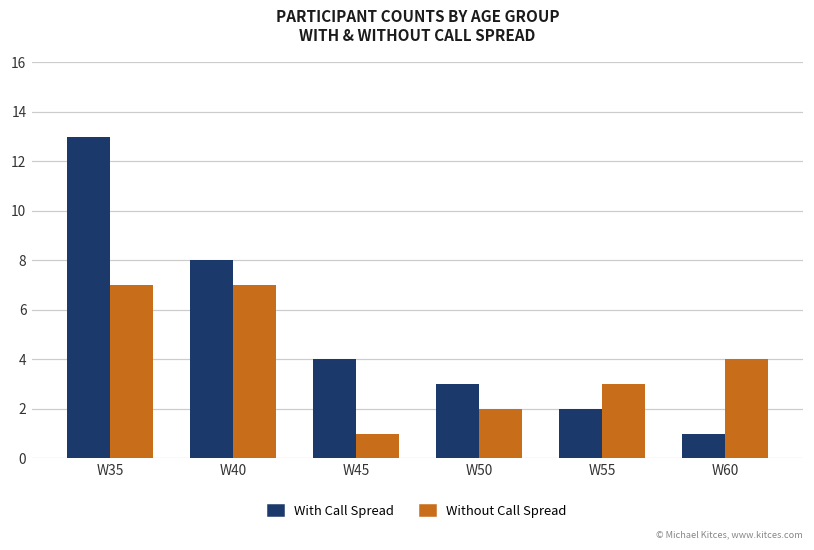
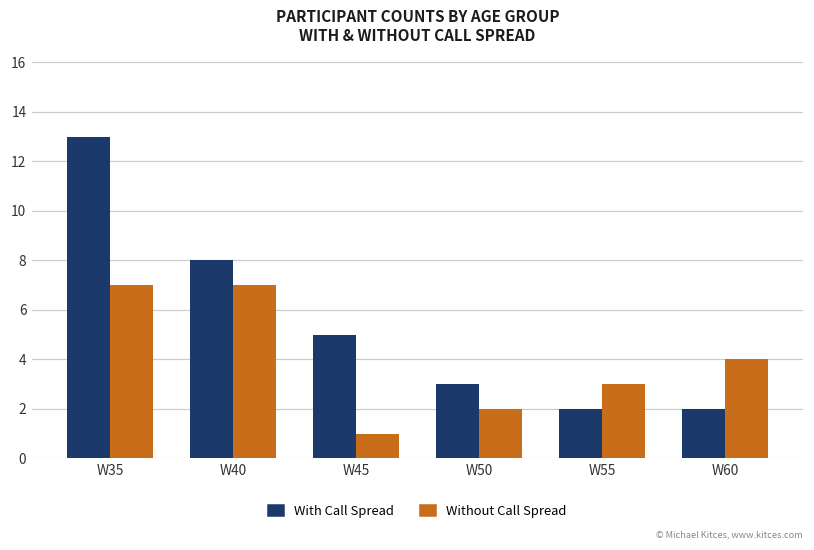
  {
    "With Call Spread": {
      "W35": 13,
      "W40": 8,
-     "W45": 4,
+     "W45": 5,
      "W50": 3,
      "W55": 2,
-     "W60": 1
+     "W60": 2
    },
    "Without Call Spread": {
      "W35": 7,
      "W40": 7,
      "W45": 1,
      "W50": 2,
      "W55": 3,
      "W60": 4
    }
  }
